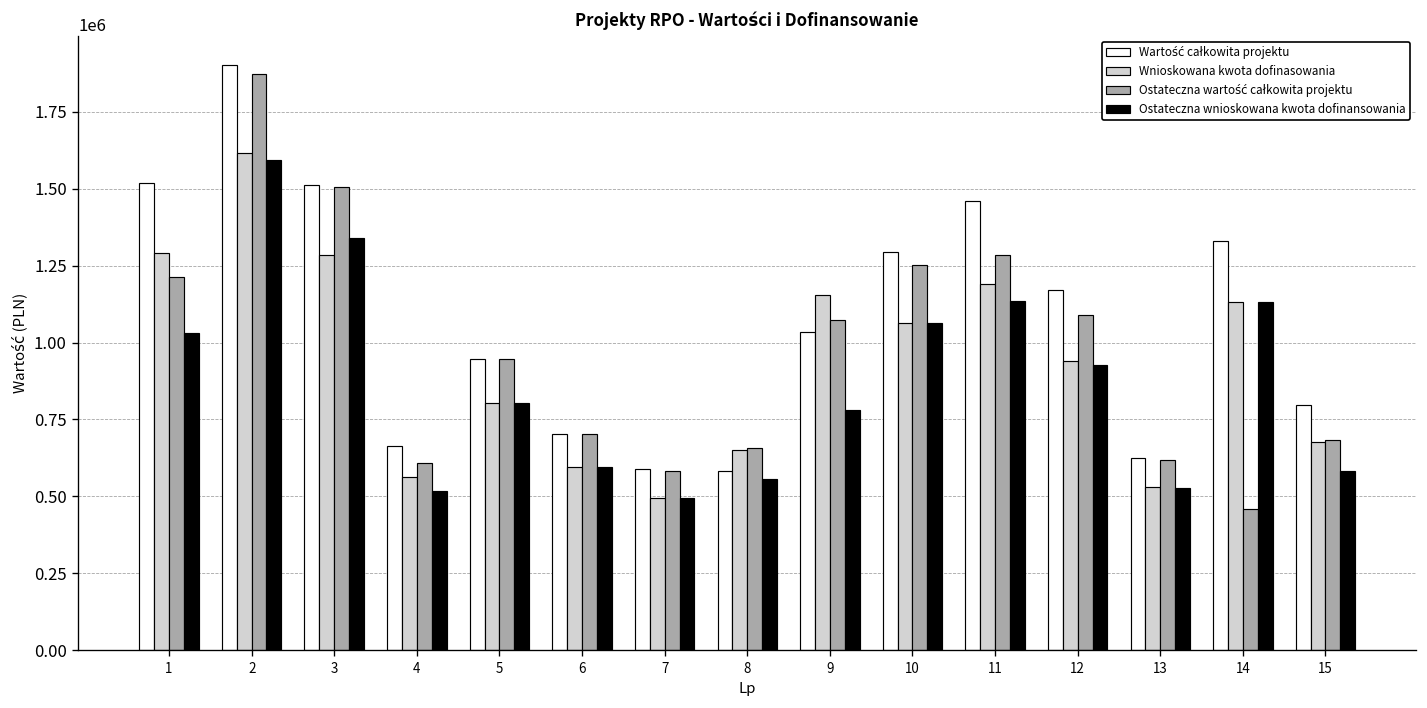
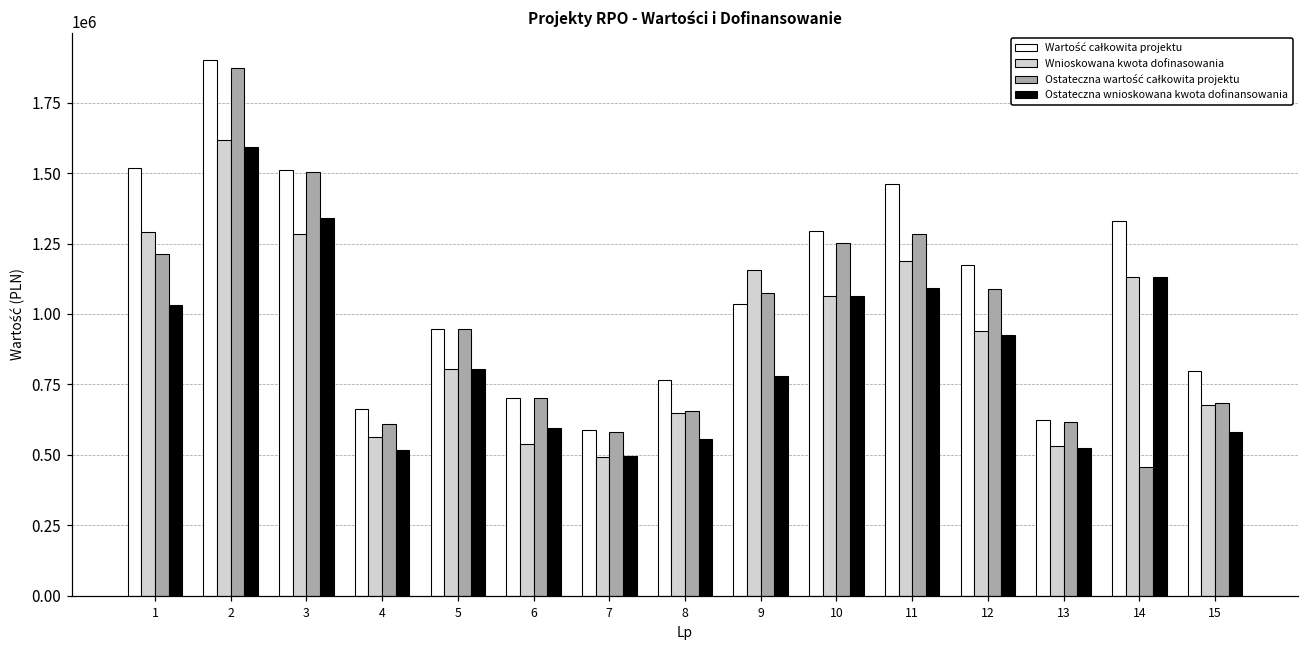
  {
    "Wartość całkowita projektu": {
      "1": 1520000,
      "2": 1900000,
      "3": 1510000,
      "4": 660000,
      "5": 950000,
      "6": 700000,
      "7": 590000,
-     "8": 580000,
+     "8": 760000,
      "9": 1030000,
      "10": 1290000,
      "11": 1460000,
      "12": 1170000,
      "13": 630000,
      "14": 1330000,
      "15": 800000
    },
    "Wnioskowana kwota dofinasowania": {
      "1": 1290000,
      "2": 1620000,
      "3": 1290000,
      "4": 560000,
      "5": 800000,
-     "6": 600000,
+     "6": 540000,
      "7": 490000,
      "8": 650000,
      "9": 1160000,
      "10": 1060000,
      "11": 1190000,
      "12": 940000,
      "13": 530000,
      "14": 1130000,
      "15": 680000
    },
    "Ostateczna wartość całkowita projektu": {
      "1": 1210000,
      "2": 1870000,
      "3": 1500000,
      "4": 610000,
      "5": 950000,
      "6": 700000,
      "7": 580000,
      "8": 660000,
      "9": 1070000,
      "10": 1250000,
      "11": 1280000,
      "12": 1090000,
      "13": 620000,
      "14": 460000,
      "15": 680000
    },
    "Ostateczna wnioskowana kwota dofinansowania": {
      "1": 1030000,
      "2": 1590000,
      "3": 1340000,
      "4": 520000,
      "5": 800000,
      "6": 600000,
      "7": 490000,
      "8": 560000,
      "9": 780000,
      "10": 1060000,
-     "11": 1130000,
+     "11": 1090000,
      "12": 930000,
      "13": 530000,
      "14": 1130000,
      "15": 580000
    }
  }
